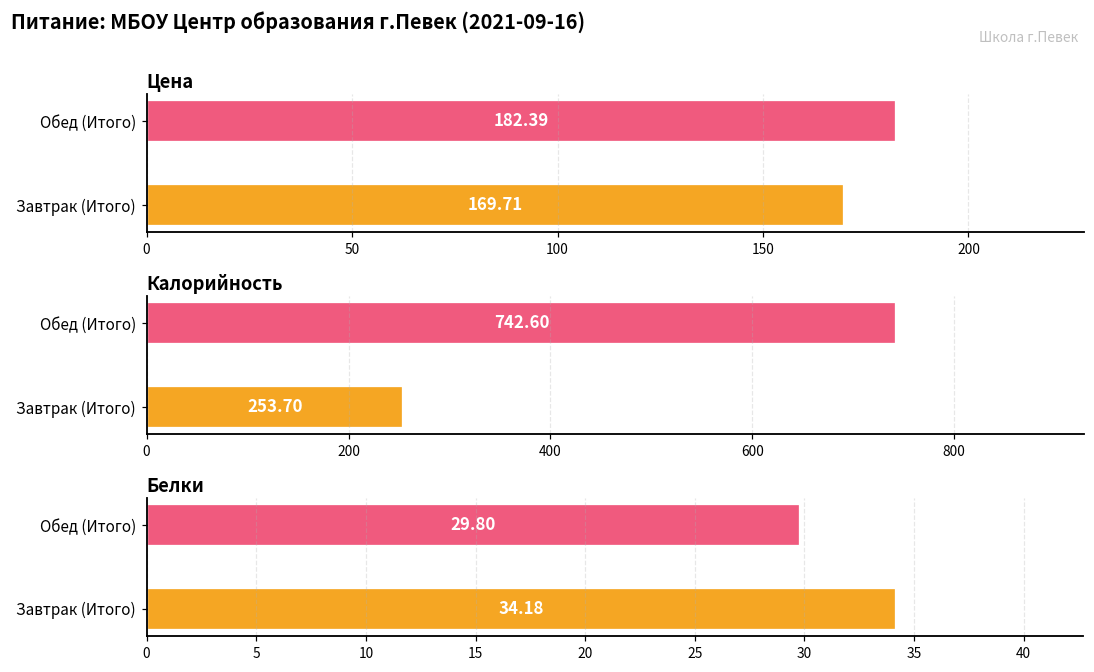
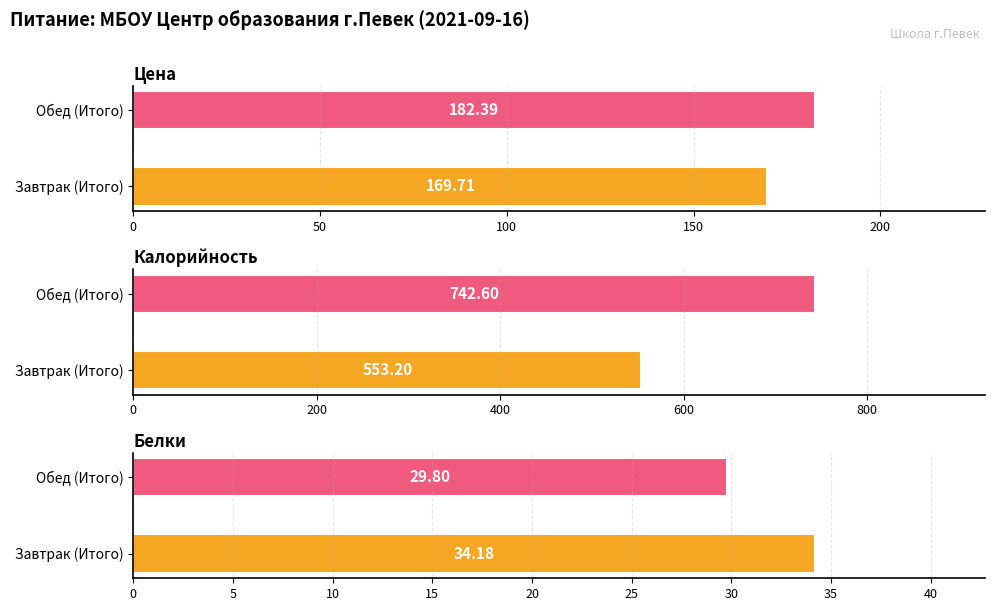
  {
    "Цена": {
      "Обед (Итого)": 182.39,
      "Завтрак (Итого)": 169.71
    },
    "Калорийность": {
      "Обед (Итого)": 742.60,
-     "Завтрак (Итого)": 253.70
+     "Завтрак (Итого)": 553.20
    },
    "Белки": {
      "Обед (Итого)": 29.80,
      "Завтрак (Итого)": 34.18
    }
  }
